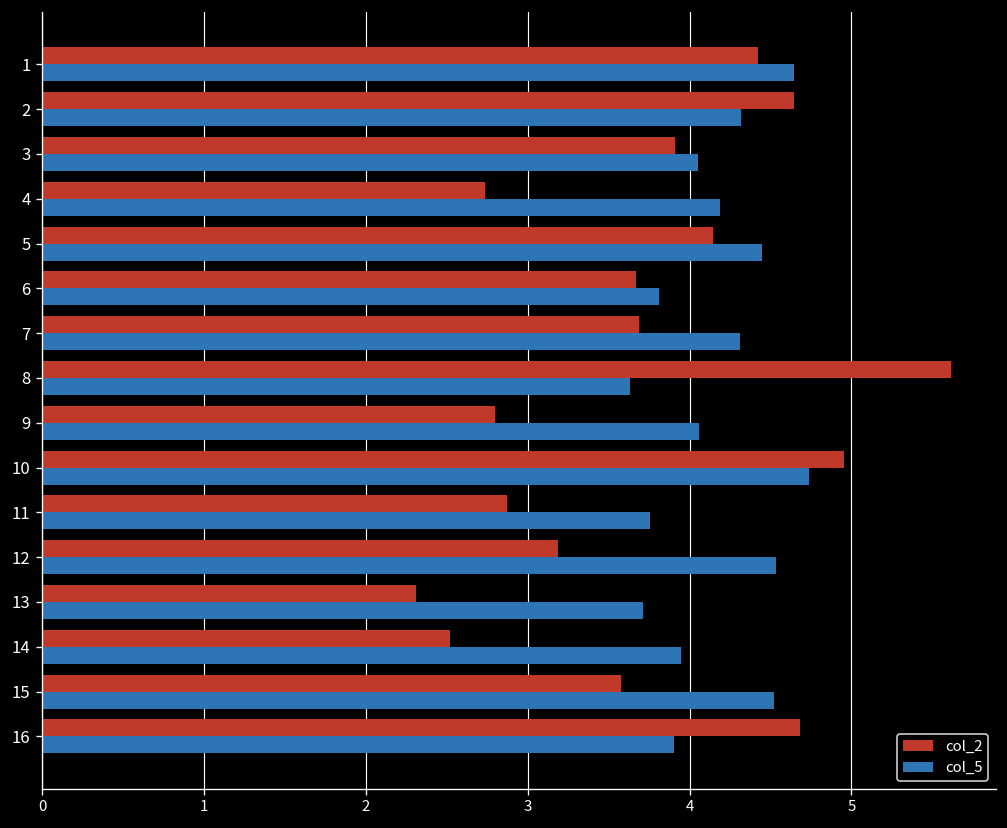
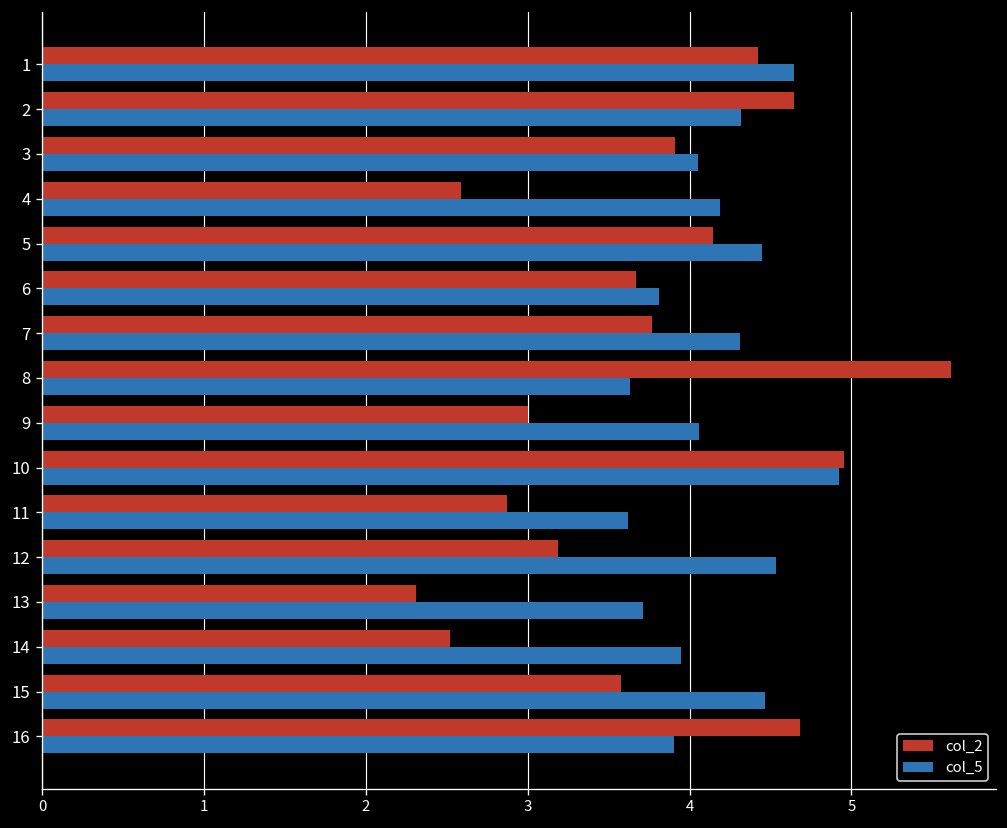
  {
    "col_2": {
      "1": 4.42,
      "2": 4.65,
      "3": 3.91,
-     "4": 2.74,
+     "4": 2.59,
      "5": 4.14,
      "6": 3.67,
-     "7": 3.68,
+     "7": 3.77,
      "8": 5.61,
-     "9": 2.8,
+     "9": 3.0,
      "10": 4.96,
      "11": 2.87,
      "12": 3.19,
      "13": 2.31,
      "14": 2.52,
      "15": 3.58,
      "16": 4.68
    },
    "col_5": {
      "1": 4.65,
      "2": 4.32,
      "3": 4.05,
      "4": 4.19,
      "5": 4.45,
      "6": 3.81,
      "7": 4.31,
      "8": 3.63,
      "9": 4.06,
-     "10": 4.74,
-     "11": 3.76,
+     "10": 4.92,
+     "11": 3.62,
      "12": 4.53,
      "13": 3.71,
      "14": 3.95,
-     "15": 4.52,
+     "15": 4.46,
      "16": 3.91
    }
  }
